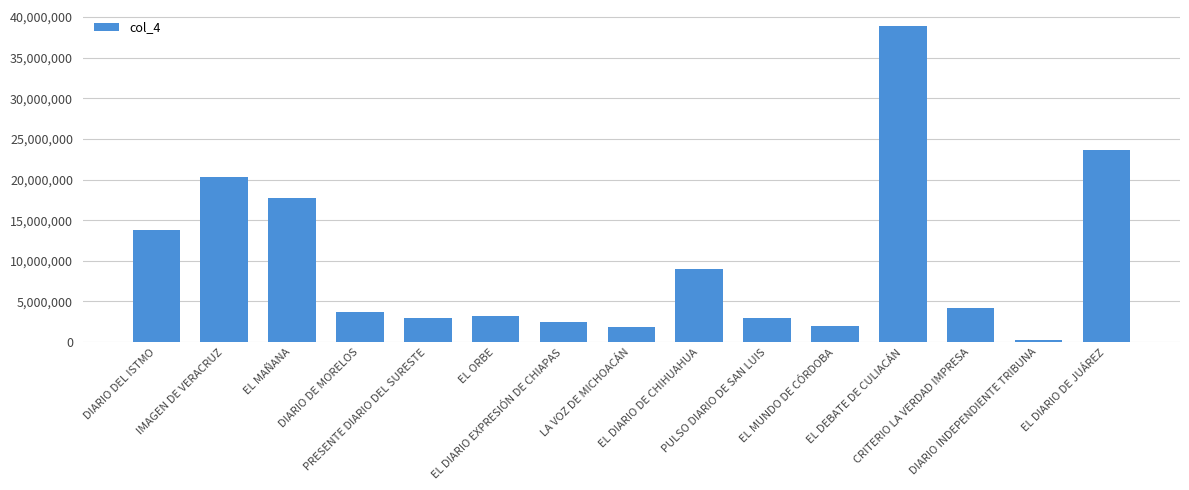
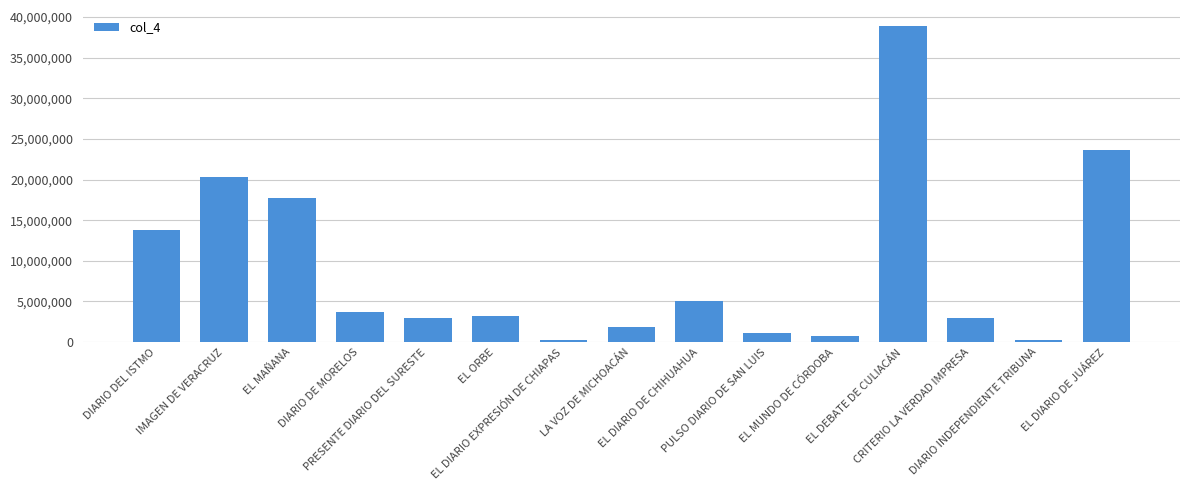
  {
    "DIARIO DEL ISTMO": "14,000,000",
    "IMAGEN DE VERACRUZ": "20,000,000",
    "EL MAÑANA": "18,000,000",
    "DIARIO DE MORELOS": "4,000,000",
    "PRESENTE DIARIO DEL SURESTE": "3,000,000",
    "EL ORBE": "3,000,000",
-   "EL DIARIO EXPRESIÓN DE CHIAPAS": "2,000,000",
+   "EL DIARIO EXPRESIÓN DE CHIAPAS": "0",
    "LA VOZ DE MICHOACÁN": "2,000,000",
-   "EL DIARIO DE CHIHUAHUA": "9,000,000",
-   "PULSO DIARIO DE SAN LUIS": "3,000,000",
-   "EL MUNDO DE CÓRDOBA": "2,000,000",
+   "EL DIARIO DE CHIHUAHUA": "5,000,000",
+   "PULSO DIARIO DE SAN LUIS": "1,000,000",
+   "EL MUNDO DE CÓRDOBA": "1,000,000",
    "EL DEBATE DE CULIACÁN": "39,000,000",
-   "CRITERIO LA VERDAD IMPRESA": "4,000,000",
+   "CRITERIO LA VERDAD IMPRESA": "3,000,000",
    "EL DIARIO DE JUÁREZ": "24,000,000"
  }
